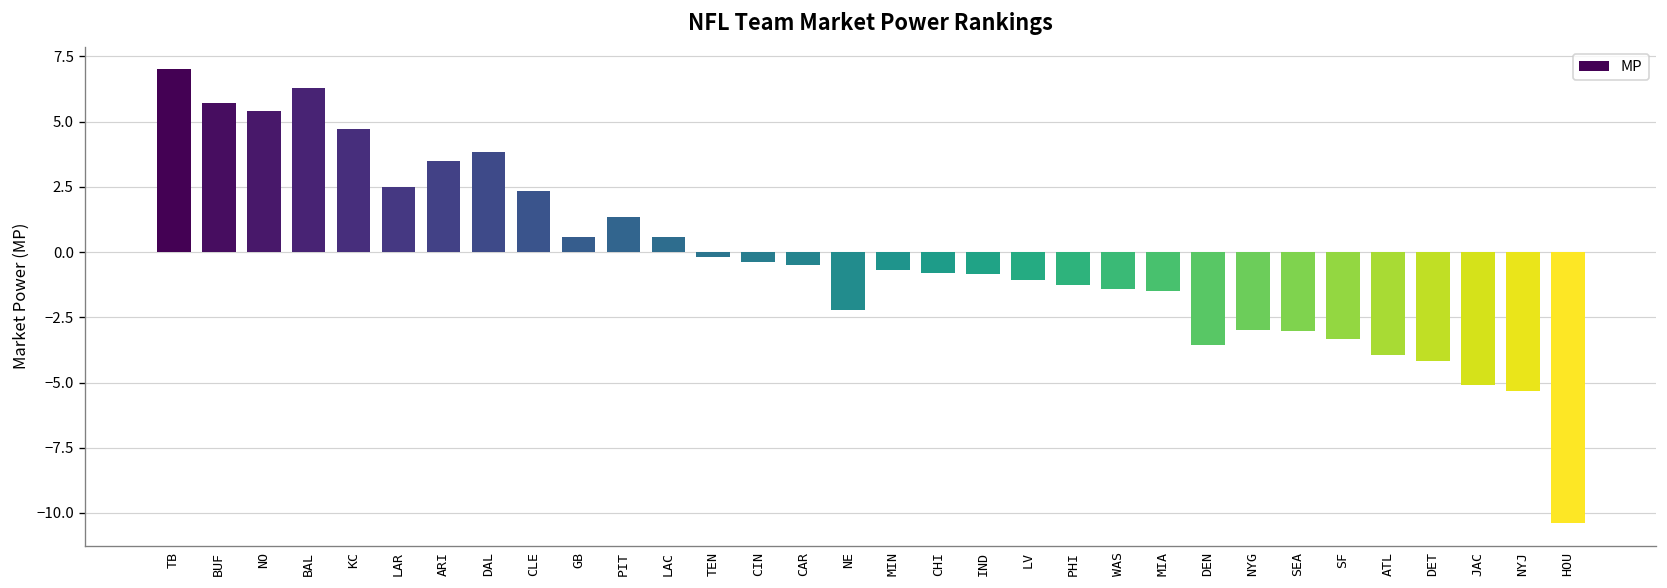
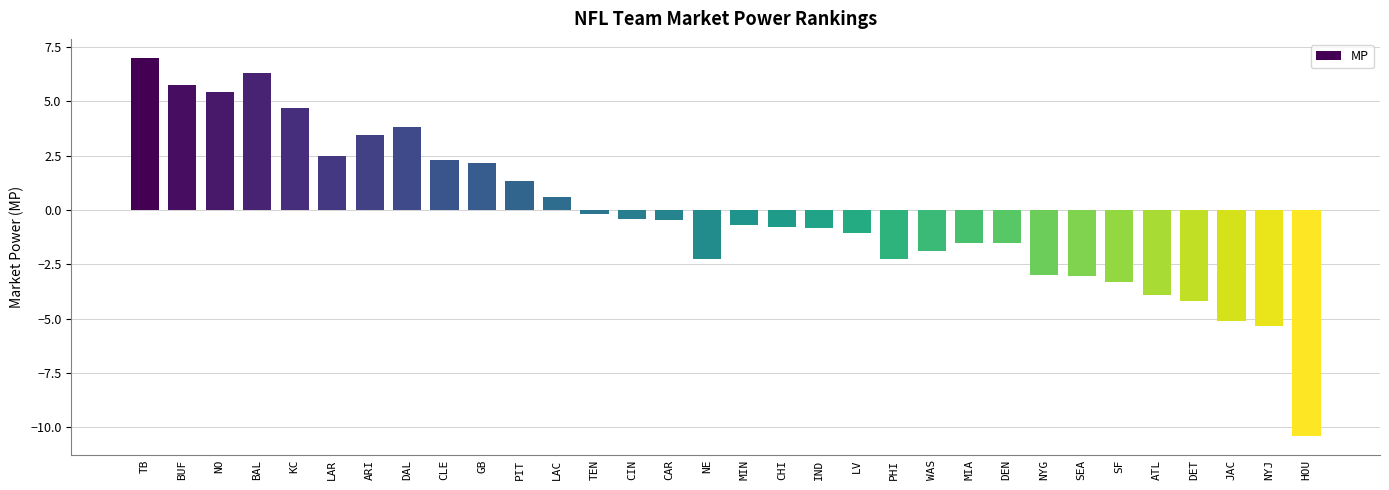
  {
    "TB": 7.0,
    "BUF": 5.7,
    "NO": 5.4,
    "BAL": 6.3,
    "KC": 4.7,
    "LAR": 2.5,
    "ARI": 3.5,
    "DAL": 3.8,
    "CLE": 2.3,
-   "GB": 0.6,
+   "GB": 2.2,
    "PIT": 1.3,
    "LAC": 0.6,
    "TEN": -0.2,
    "CIN": -0.4,
    "CAR": -0.5,
    "NE": -2.2,
    "MIN": -0.7,
    "CHI": -0.8,
    "IND": -0.8,
    "LV": -1.1,
-   "PHI": -1.3,
-   "WAS": -1.4,
+   "PHI": -2.2,
+   "WAS": -1.9,
    "MIA": -1.5,
-   "DEN": -3.6,
+   "DEN": -1.5,
    "NYG": -3.0,
    "SEA": -3.0,
    "SF": -3.3,
    "ATL": -3.9,
    "DET": -4.2,
    "JAC": -5.1,
    "NYJ": -5.3,
    "HOU": -10.4
  }
